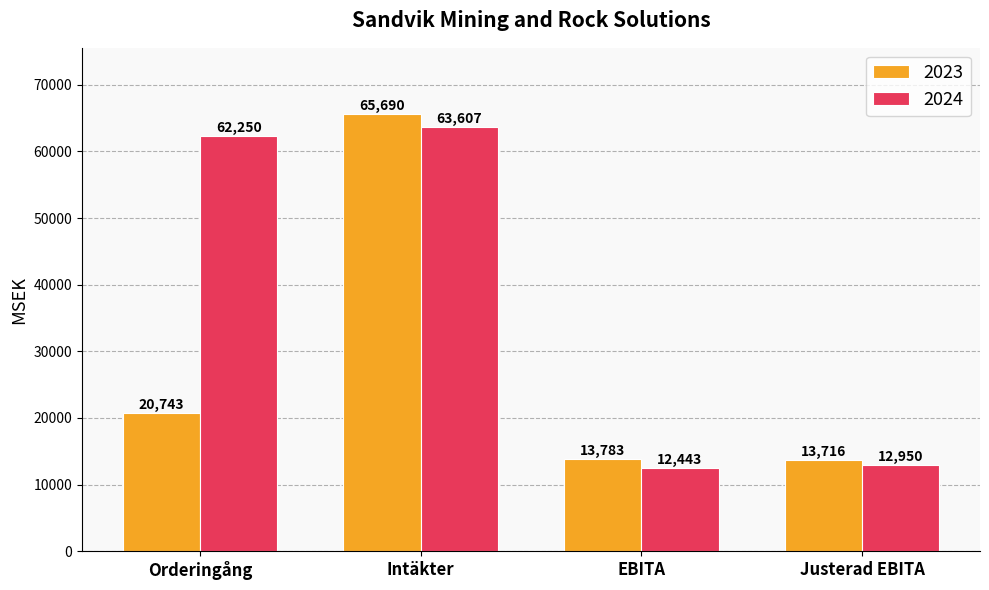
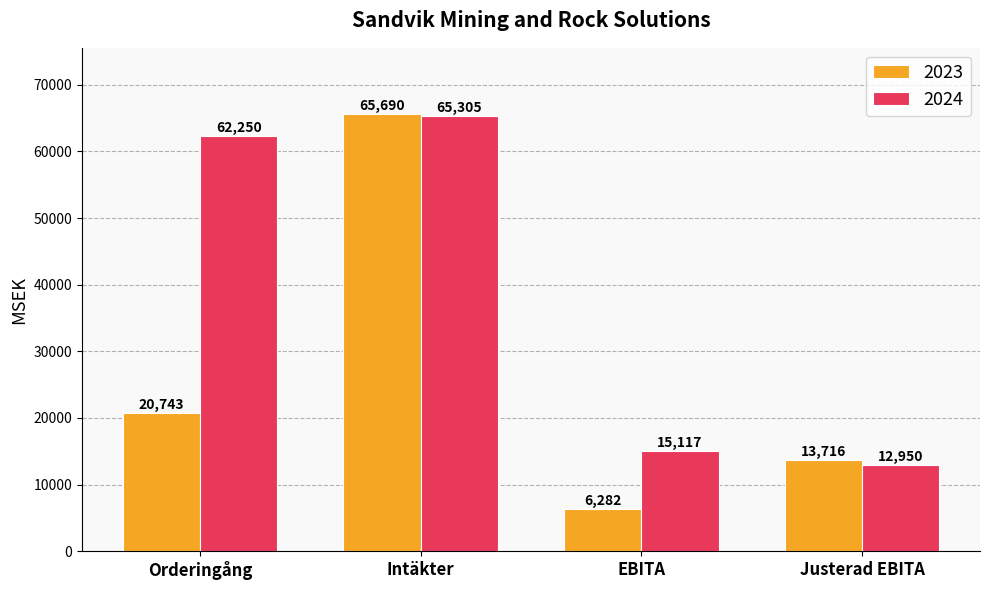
  {
    "2023": {
      "Orderingång": "20,743",
      "Intäkter": "65,690",
-     "EBITA": "13,783",
+     "EBITA": "6,282",
      "Justerad EBITA": "13,716"
    },
    "2024": {
      "Orderingång": "62,250",
-     "Intäkter": "63,607",
-     "EBITA": "12,443",
+     "Intäkter": "65,305",
+     "EBITA": "15,117",
      "Justerad EBITA": "12,950"
    }
  }
